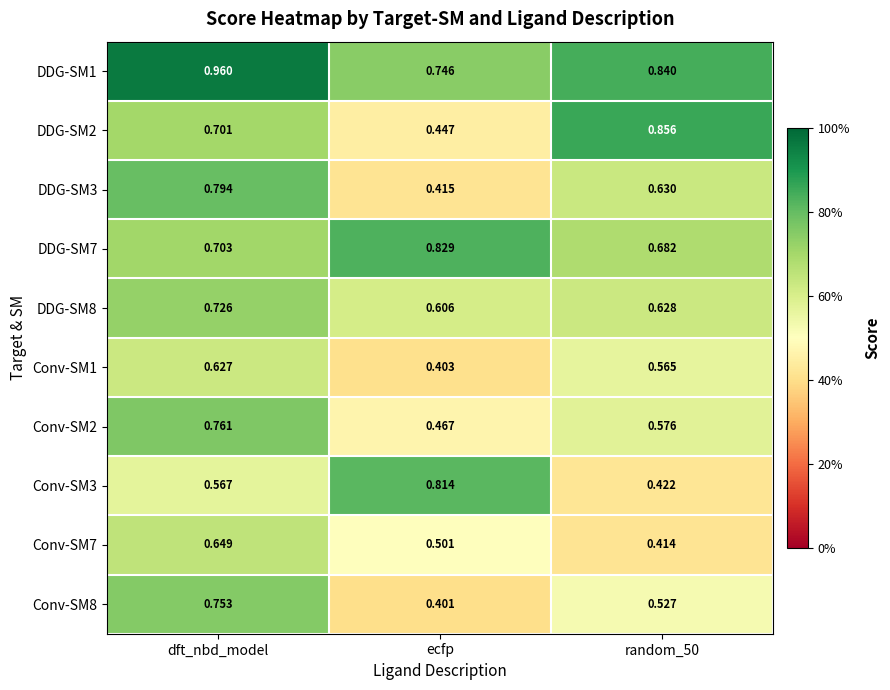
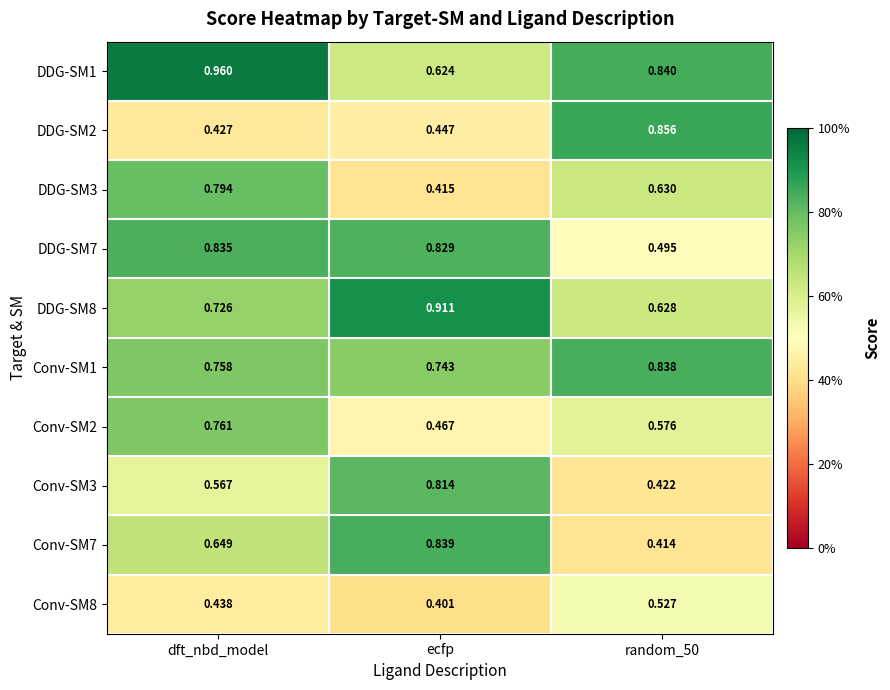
  {
    "DDG-SM1": {
      "dft_nbd_model": 0.960,
-     "ecfp": 0.746,
+     "ecfp": 0.624,
      "random_50": 0.840
    },
    "DDG-SM2": {
-     "dft_nbd_model": 0.701,
+     "dft_nbd_model": 0.427,
      "ecfp": 0.447,
      "random_50": 0.856
    },
    "DDG-SM3": {
      "dft_nbd_model": 0.794,
      "ecfp": 0.415,
      "random_50": 0.630
    },
    "DDG-SM7": {
-     "dft_nbd_model": 0.703,
+     "dft_nbd_model": 0.835,
      "ecfp": 0.829,
-     "random_50": 0.682
+     "random_50": 0.495
    },
    "DDG-SM8": {
      "dft_nbd_model": 0.726,
-     "ecfp": 0.606,
+     "ecfp": 0.911,
      "random_50": 0.628
    },
    "Conv-SM1": {
-     "dft_nbd_model": 0.627,
-     "ecfp": 0.403,
-     "random_50": 0.565
+     "dft_nbd_model": 0.758,
+     "ecfp": 0.743,
+     "random_50": 0.838
    },
    "Conv-SM2": {
      "dft_nbd_model": 0.761,
      "ecfp": 0.467,
      "random_50": 0.576
    },
    "Conv-SM3": {
      "dft_nbd_model": 0.567,
      "ecfp": 0.814,
      "random_50": 0.422
    },
    "Conv-SM7": {
      "dft_nbd_model": 0.649,
-     "ecfp": 0.501,
+     "ecfp": 0.839,
      "random_50": 0.414
    },
    "Conv-SM8": {
-     "dft_nbd_model": 0.753,
+     "dft_nbd_model": 0.438,
      "ecfp": 0.401,
      "random_50": 0.527
    }
  }
